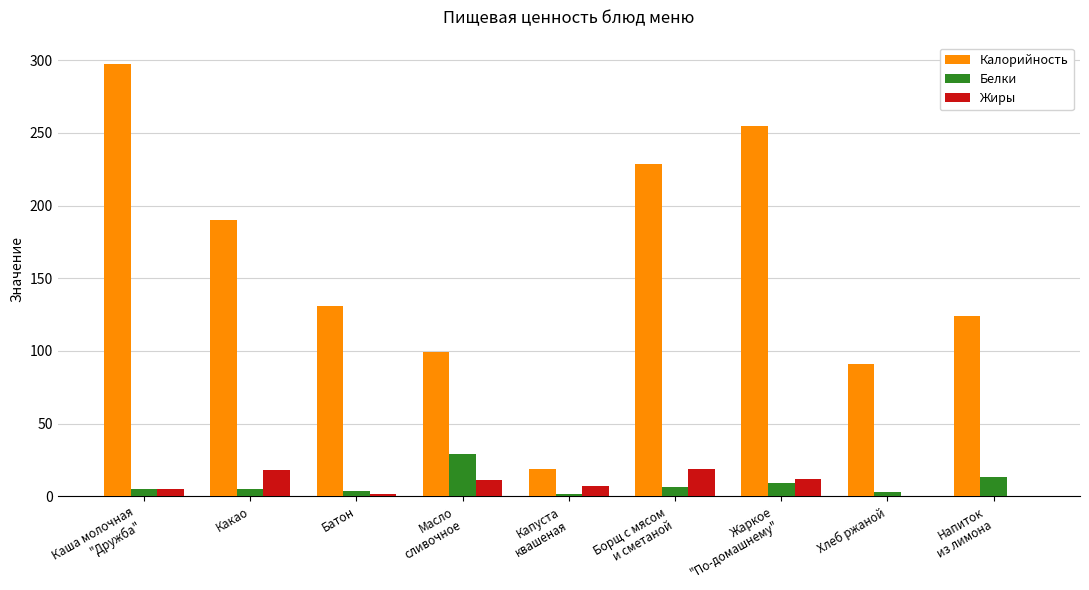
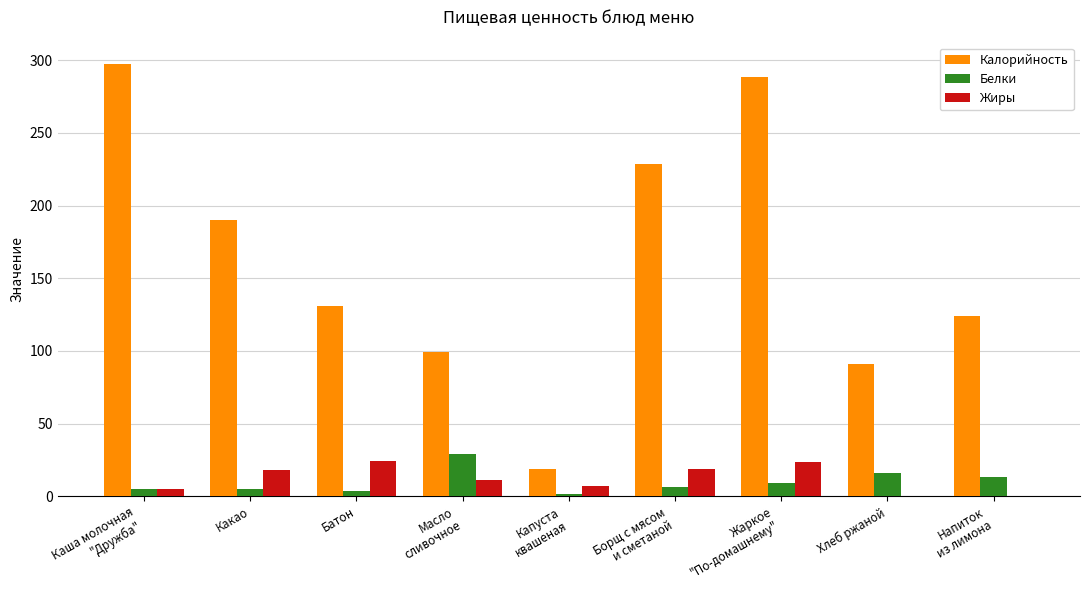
  {
    "Калорийность": {
      "Каша молочная \"Дружба\"": 297,
      "Какао": 190,
      "Батон": 131,
      "Масло сливочное": 99,
      "Капуста квашеная": 19,
      "Борщ с мясом и сметаной": 229,
-     "Жаркое \"По-домашнему\"": 255,
+     "Жаркое \"По-домашнему\"": 289,
      "Хлеб ржаной": 91,
      "Напиток из лимона": 124
    },
    "Белки": {
      "Каша молочная \"Дружба\"": 5,
      "Какао": 5,
      "Батон": 4,
      "Масло сливочное": 29,
      "Капуста квашеная": 2,
      "Борщ с мясом и сметаной": 6,
      "Жаркое \"По-домашнему\"": 10,
-     "Хлеб ржаной": 3,
+     "Хлеб ржаной": 16,
      "Напиток из лимона": 14
    },
    "Жиры": {
      "Каша молочная \"Дружба\"": 5,
      "Какао": 18,
-     "Батон": 2,
+     "Батон": 24,
      "Масло сливочное": 11,
      "Капуста квашеная": 7,
      "Борщ с мясом и сметаной": 19,
-     "Жаркое \"По-домашнему\"": 12,
+     "Жаркое \"По-домашнему\"": 23,
      "Напиток из лимона": 0
    }
  }
